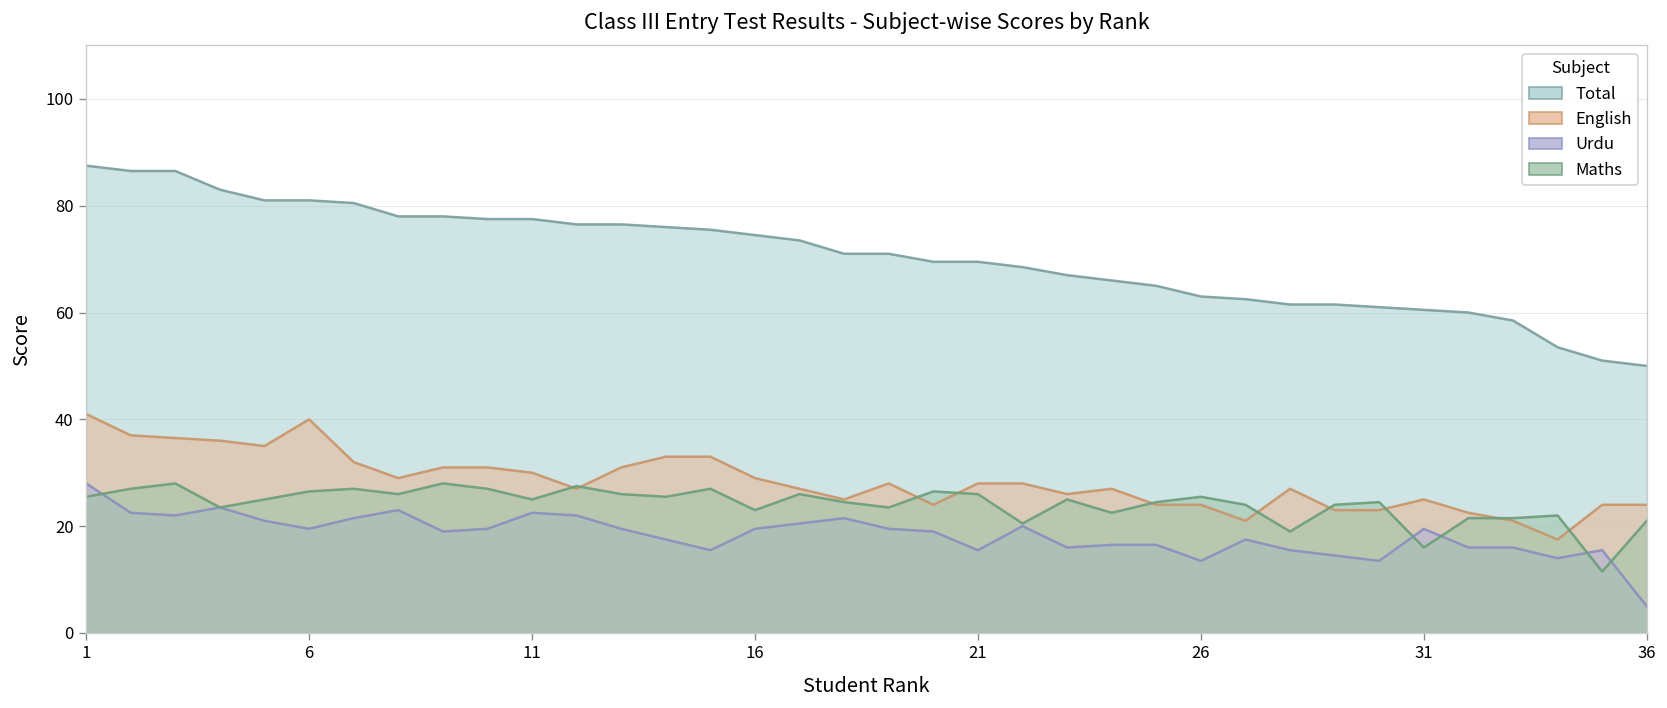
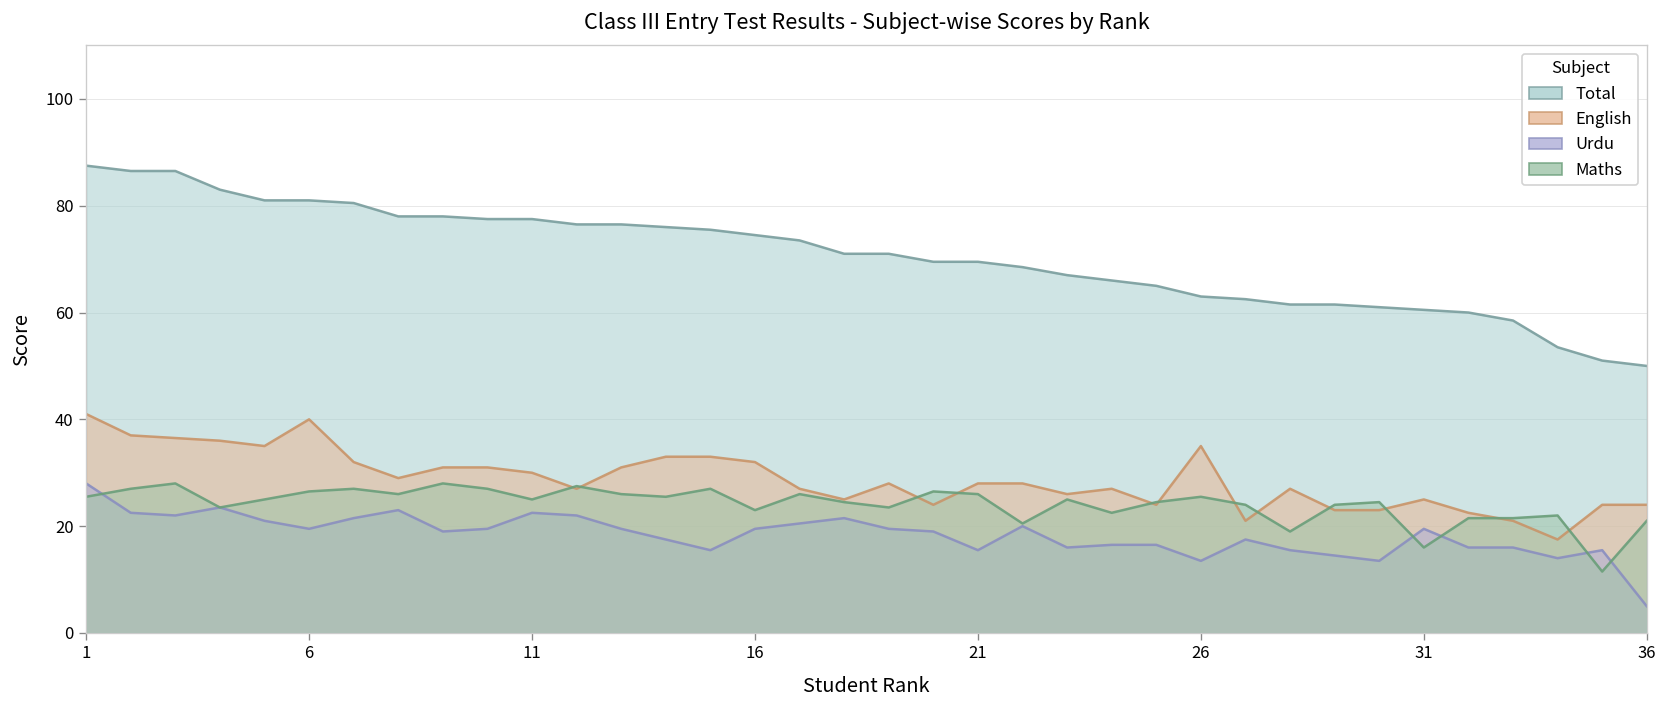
  {
    "English": {
      "1": 41,
      "6": 40,
      "11": 30,
-     "16": 29,
+     "16": 32,
      "21": 28,
-     "26": 24,
+     "26": 35,
      "31": 25,
      "36": 24
    }
  }
